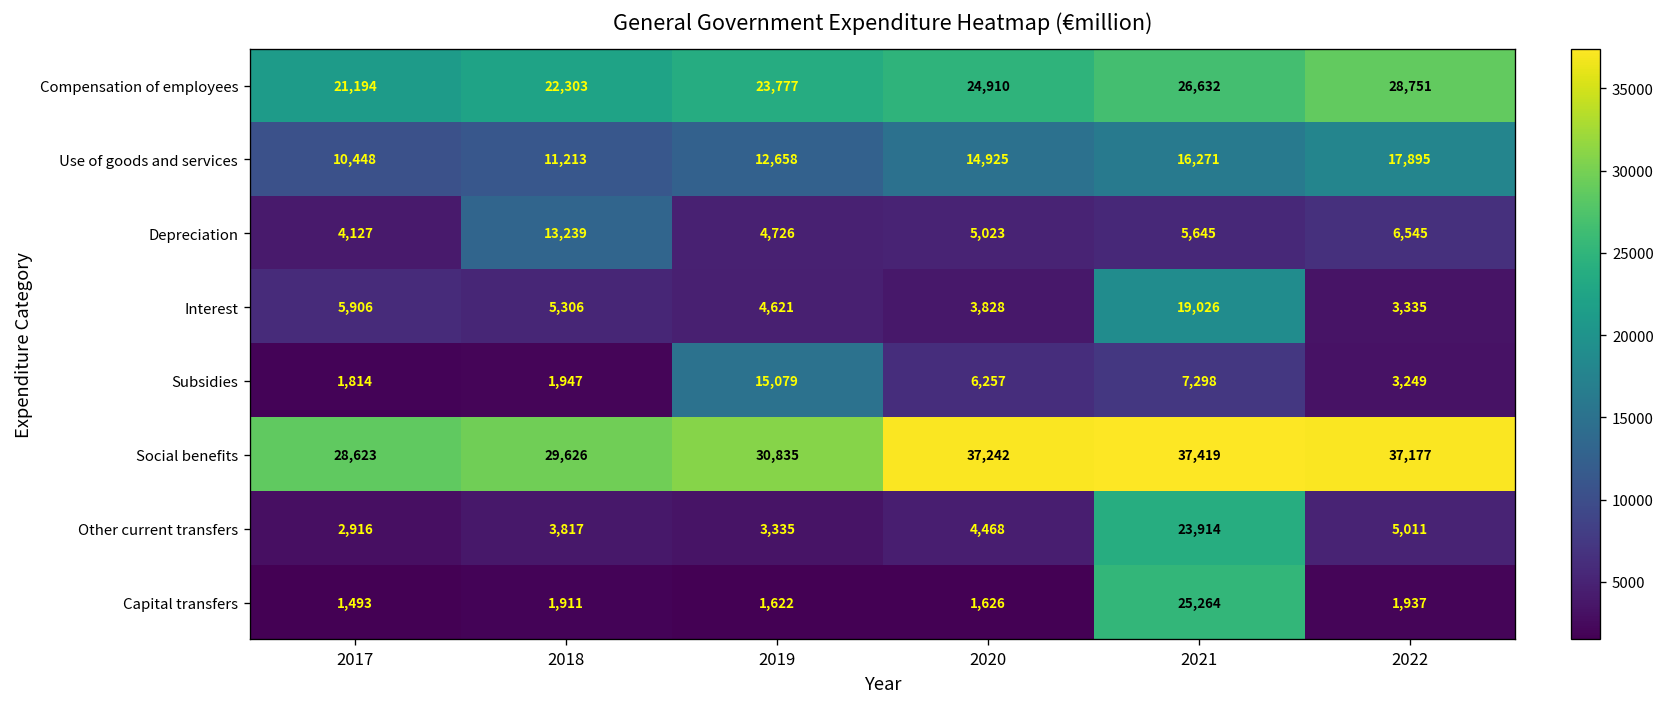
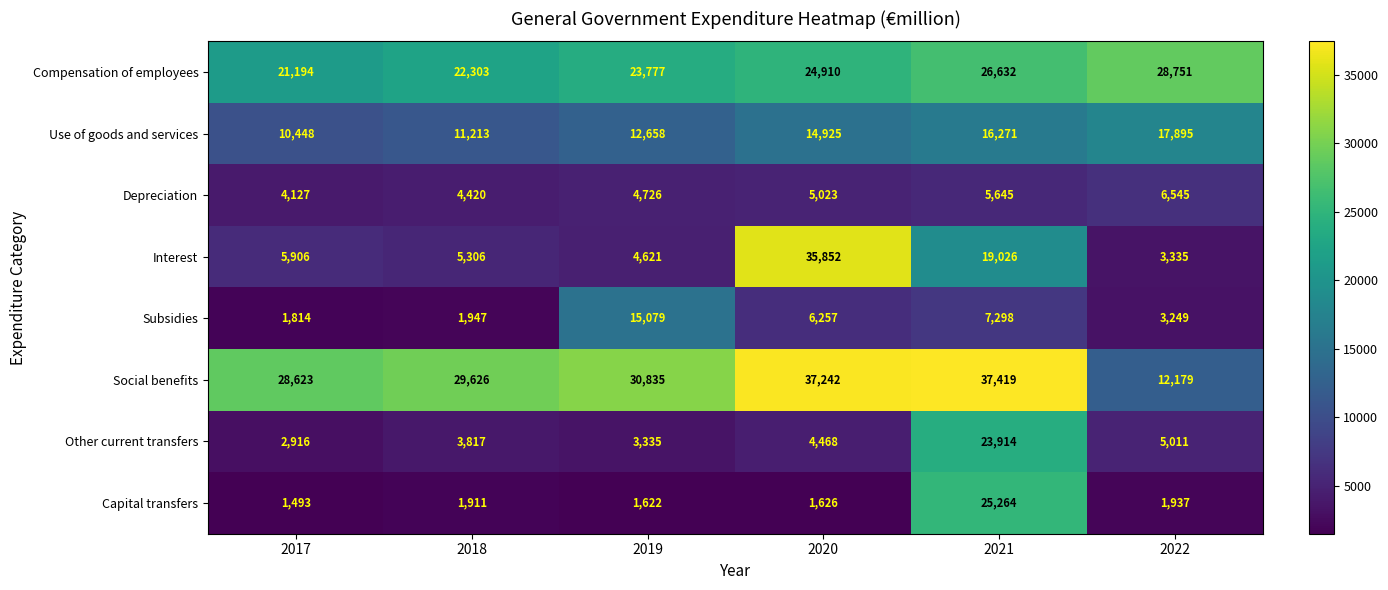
  {
    "Compensation of employees": {
      "2017": "21,194",
      "2018": "22,303",
      "2019": "23,777",
      "2020": "24,910",
      "2021": "26,632",
      "2022": "28,751"
    },
    "Use of goods and services": {
      "2017": "10,448",
      "2018": "11,213",
      "2019": "12,658",
      "2020": "14,925",
      "2021": "16,271",
      "2022": "17,895"
    },
    "Depreciation": {
      "2017": "4,127",
-     "2018": "13,239",
+     "2018": "4,420",
      "2019": "4,726",
      "2020": "5,023",
      "2021": "5,645",
      "2022": "6,545"
    },
    "Interest": {
      "2017": "5,906",
      "2018": "5,306",
      "2019": "4,621",
-     "2020": "3,828",
+     "2020": "35,852",
      "2021": "19,026",
      "2022": "3,335"
    },
    "Subsidies": {
      "2017": "1,814",
      "2018": "1,947",
      "2019": "15,079",
      "2020": "6,257",
      "2021": "7,298",
      "2022": "3,249"
    },
    "Social benefits": {
      "2017": "28,623",
      "2018": "29,626",
      "2019": "30,835",
      "2020": "37,242",
      "2021": "37,419",
-     "2022": "37,177"
+     "2022": "12,179"
    },
    "Other current transfers": {
      "2017": "2,916",
      "2018": "3,817",
      "2019": "3,335",
      "2020": "4,468",
      "2021": "23,914",
      "2022": "5,011"
    },
    "Capital transfers": {
      "2017": "1,493",
      "2018": "1,911",
      "2019": "1,622",
      "2020": "1,626",
      "2021": "25,264",
      "2022": "1,937"
    }
  }
